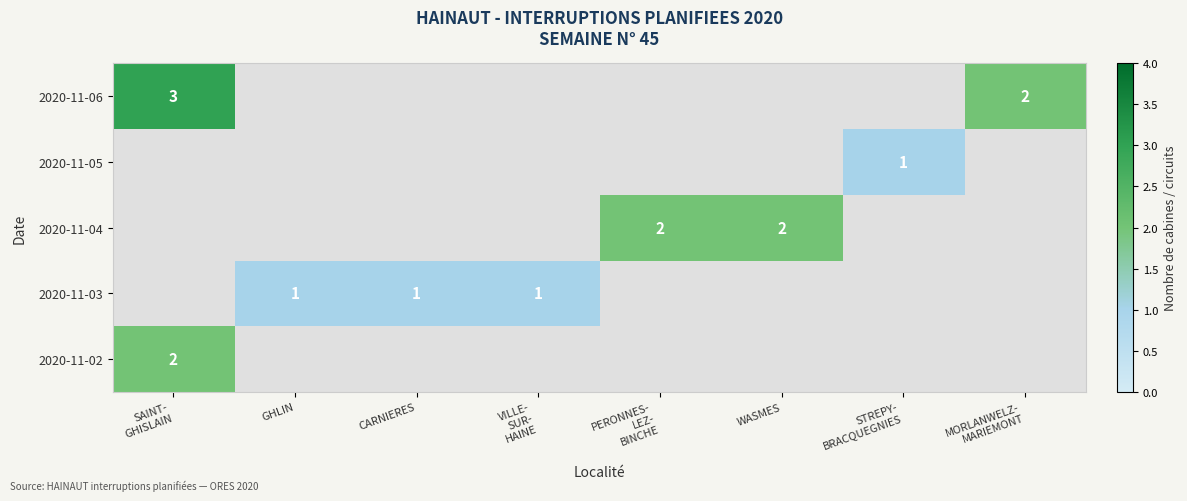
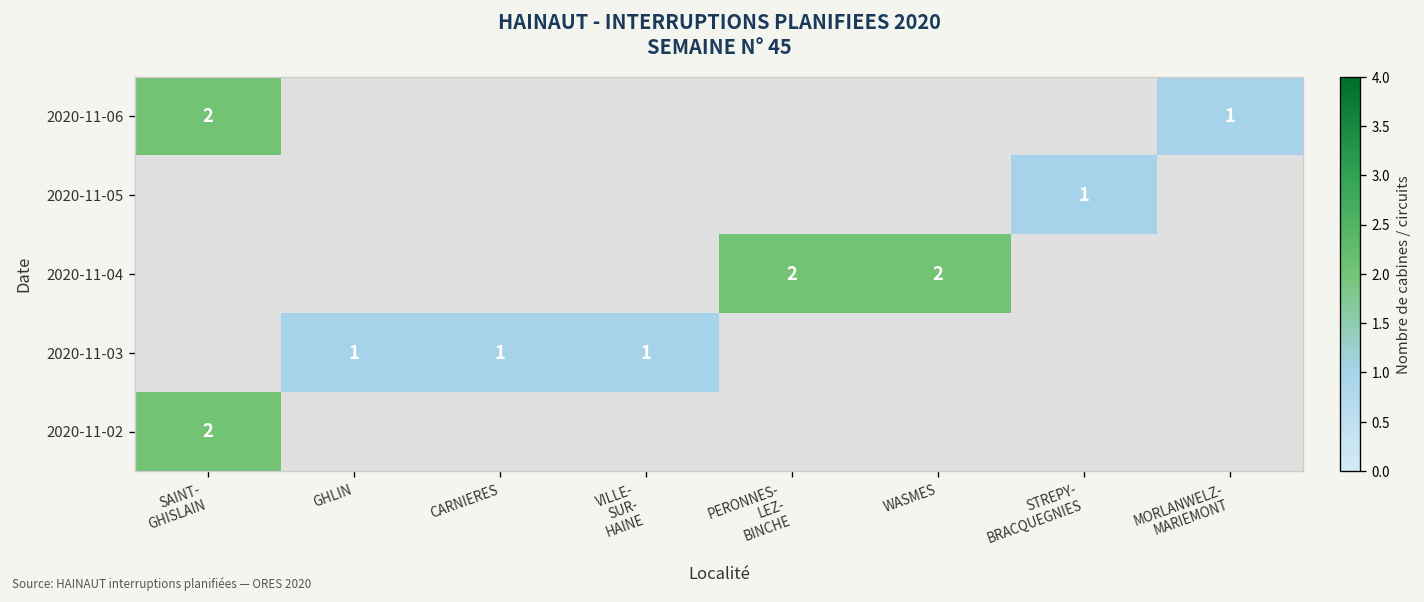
  {
    "2020-11-06": {
-     "SAINT- GHISLAIN": 3,
-     "MORLANWELZ- MARIEMONT": 2
+     "SAINT- GHISLAIN": 2,
+     "MORLANWELZ- MARIEMONT": 1
    },
    "2020-11-05": {
      "STREPY- BRACQUEGNIES": 1
    },
    "2020-11-04": {
      "PERONNES- LEZ- BINCHE": 2,
      "WASMES": 2
    },
    "2020-11-03": {
      "GHLIN": 1,
      "CARNIERES": 1,
      "VILLE- SUR- HAINE": 1
    },
    "2020-11-02": {
      "SAINT- GHISLAIN": 2
    }
  }
